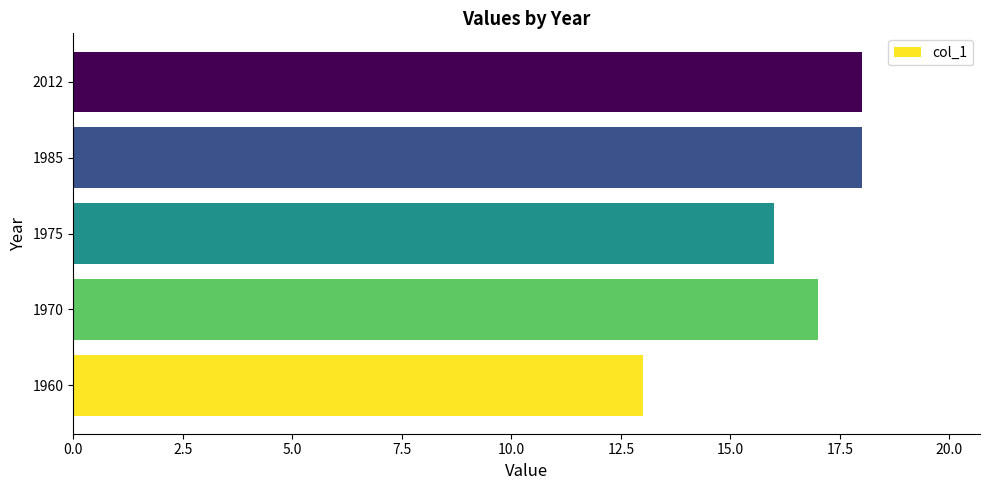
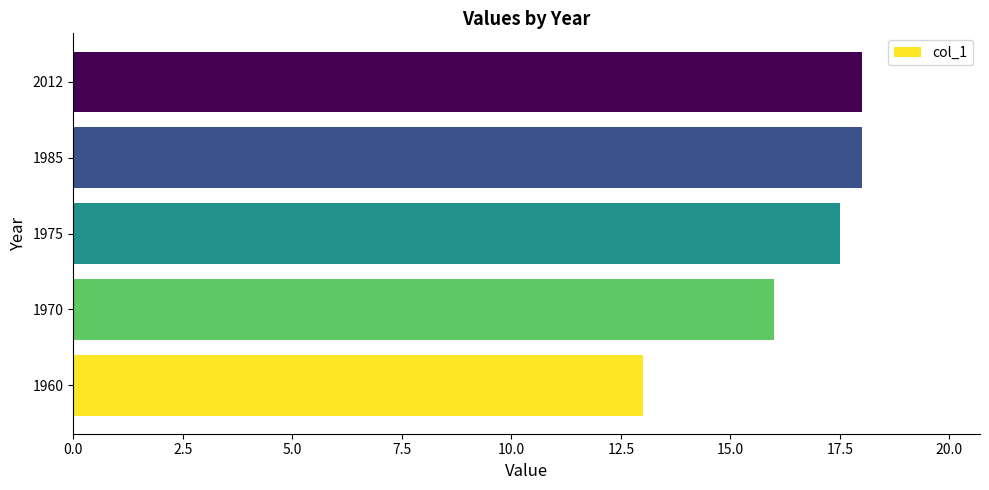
  {
    "2012": 18.0,
    "1985": 18.0,
-   "1975": 16.0,
-   "1970": 17,
+   "1975": 17.5,
+   "1970": 16,
    "1960": 13.0
  }
